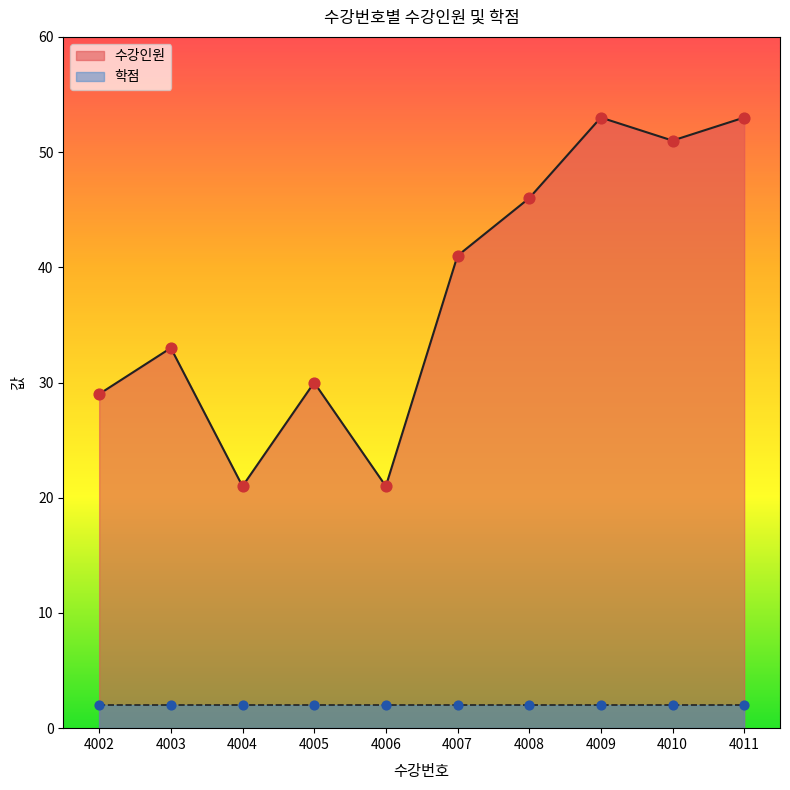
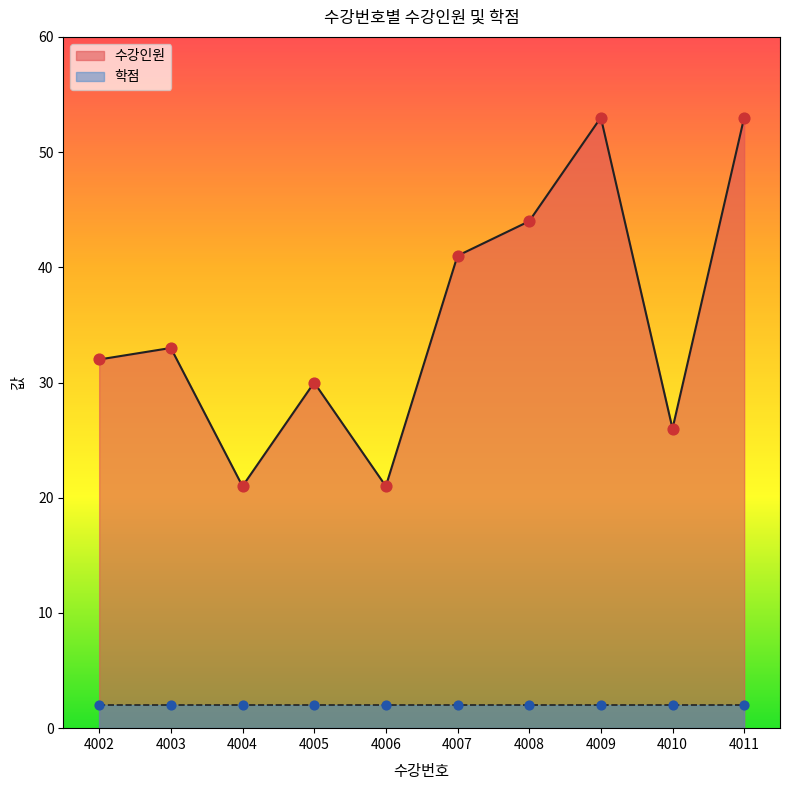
  {
    "수강인원": {
-     "4002": 29,
+     "4002": 32,
      "4003": 33,
      "4004": 21,
      "4005": 30,
      "4006": 21,
      "4007": 41,
-     "4008": 46,
+     "4008": 44,
      "4009": 53,
-     "4010": 51,
+     "4010": 26,
      "4011": 53
    },
    "학점": {
      "4002": 2,
      "4003": 2,
      "4004": 2,
      "4005": 2,
      "4006": 2,
      "4007": 2,
      "4008": 2,
      "4009": 2,
      "4010": 2,
      "4011": 2
    }
  }
